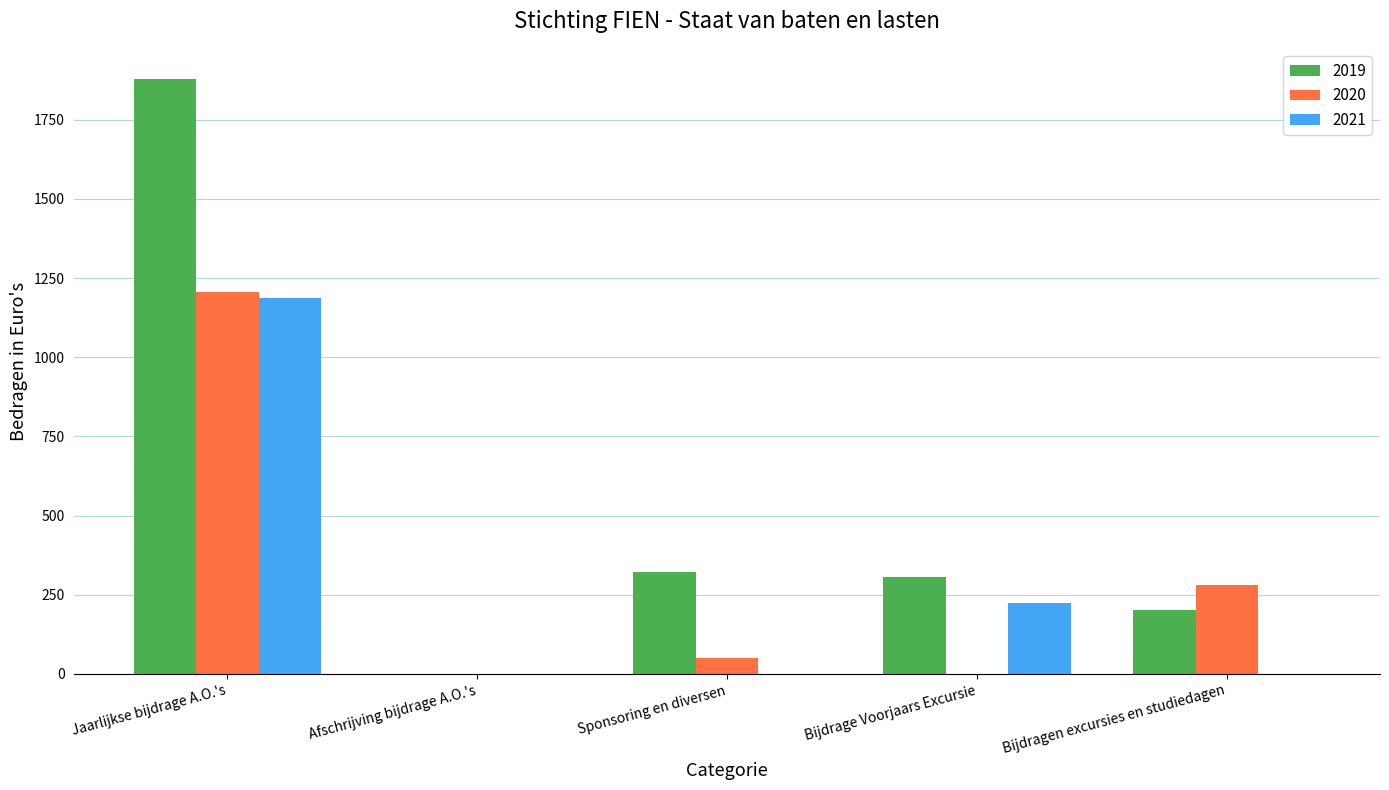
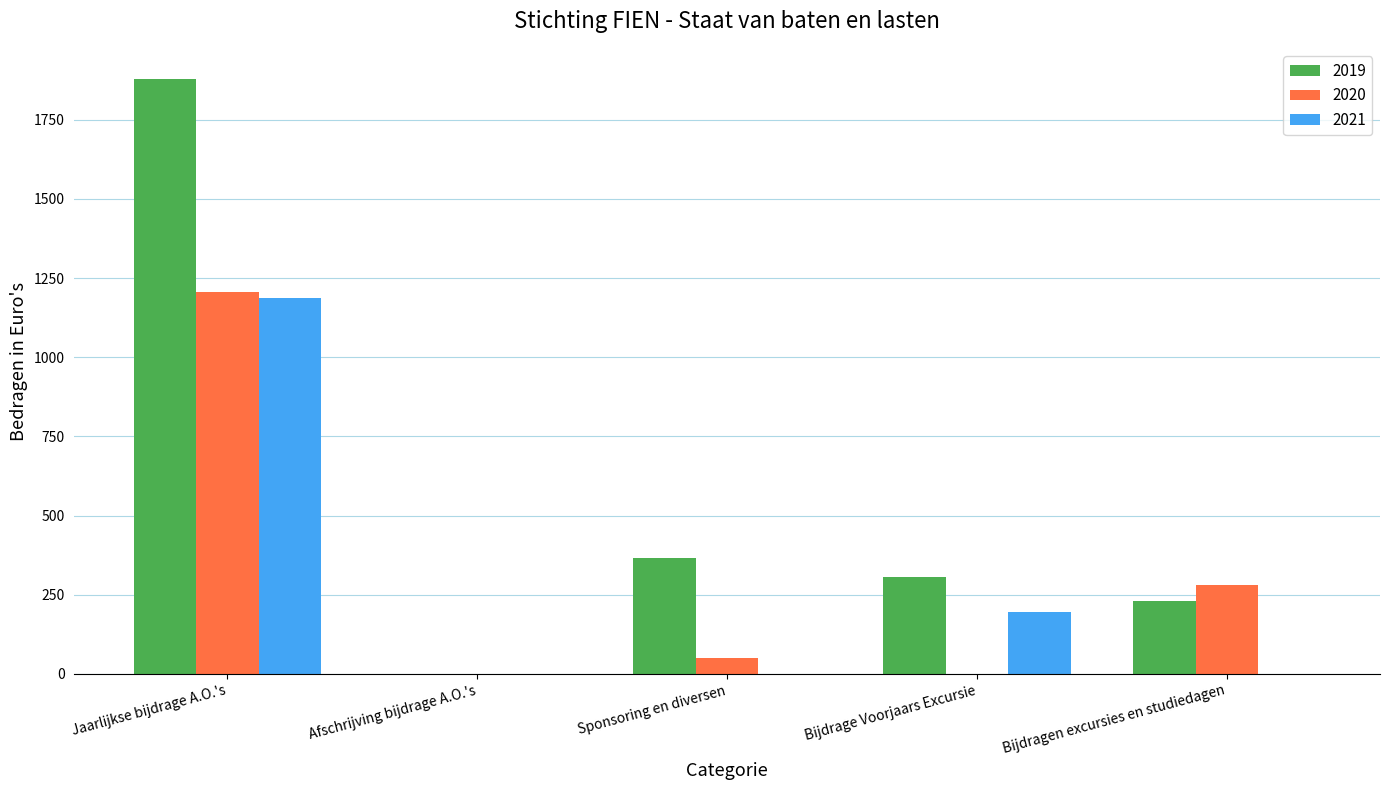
  {
    "2019": {
      "Jaarlijkse bijdrage A.O.'s": 1880,
      "Afschrijving bijdrage A.O.'s": 0,
-     "Sponsoring en diversen": 320,
+     "Sponsoring en diversen": 370,
      "Bijdrage Voorjaars Excursie": 310,
-     "Bijdragen excursies en studiedagen": 200
+     "Bijdragen excursies en studiedagen": 230
    },
    "2020": {
      "Jaarlijkse bijdrage A.O.'s": 1210,
      "Afschrijving bijdrage A.O.'s": 0,
      "Sponsoring en diversen": 50,
      "Bijdrage Voorjaars Excursie": 0,
      "Bijdragen excursies en studiedagen": 280
    },
    "2021": {
      "Jaarlijkse bijdrage A.O.'s": 1190,
      "Afschrijving bijdrage A.O.'s": 0,
      "Sponsoring en diversen": 0,
-     "Bijdrage Voorjaars Excursie": 230,
+     "Bijdrage Voorjaars Excursie": 200,
      "Bijdragen excursies en studiedagen": 0
    }
  }
